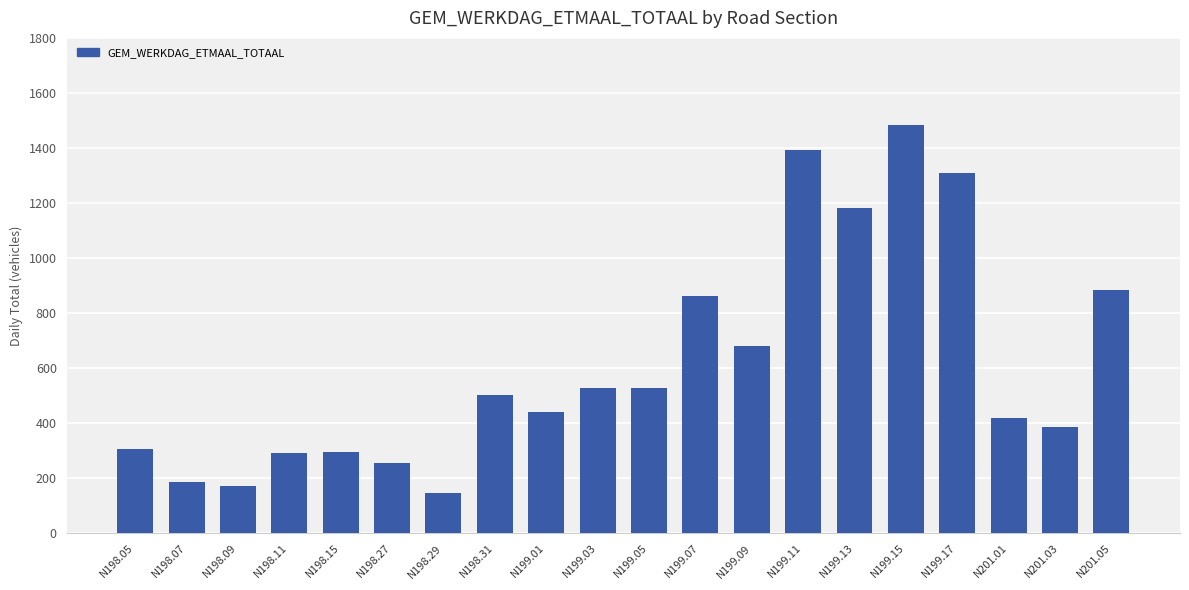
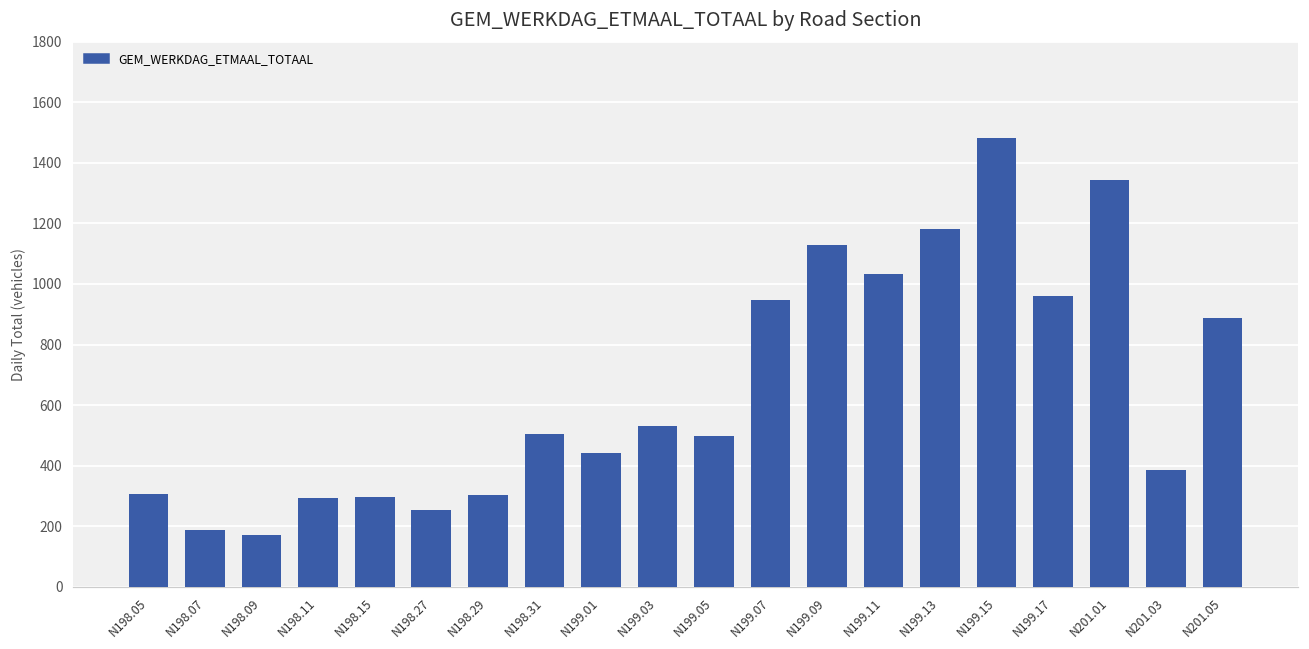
  {
    "N198.05": 310,
    "N198.07": 190,
    "N198.09": 170,
    "N198.11": 290,
    "N198.15": 300,
    "N198.27": 250,
-   "N198.29": 150,
+   "N198.29": 300,
    "N198.31": 500,
    "N199.01": 440,
    "N199.03": 530,
-   "N199.05": 530,
-   "N199.07": 860,
-   "N199.09": 680,
-   "N199.11": 1390,
+   "N199.05": 500,
+   "N199.07": 950,
+   "N199.09": 1130,
+   "N199.11": 1030,
    "N199.13": 1180,
    "N199.15": 1480,
-   "N199.17": 1310,
-   "N201.01": 420,
+   "N199.17": 960,
+   "N201.01": 1340,
    "N201.03": 390,
    "N201.05": 890
  }
